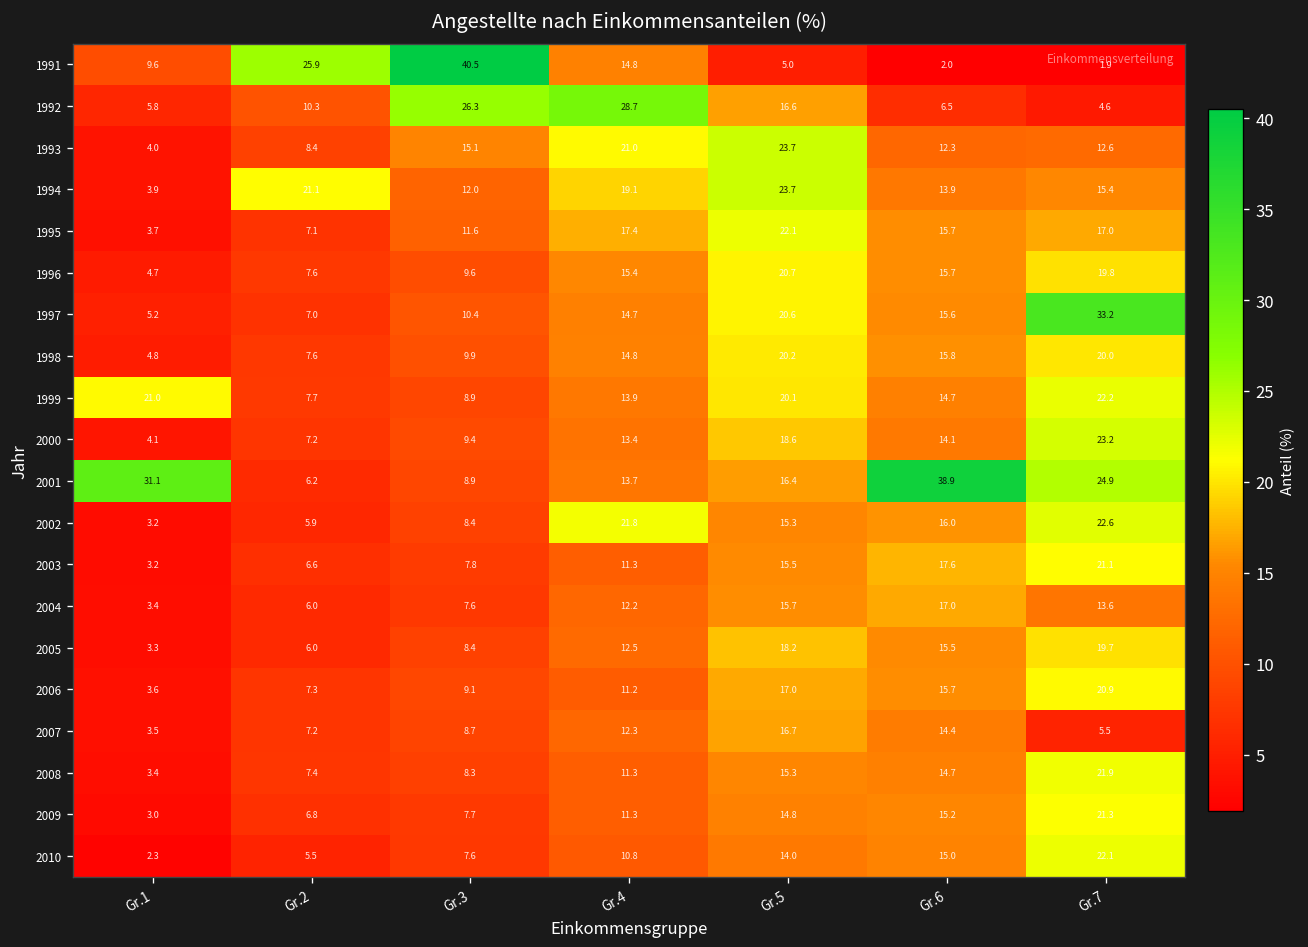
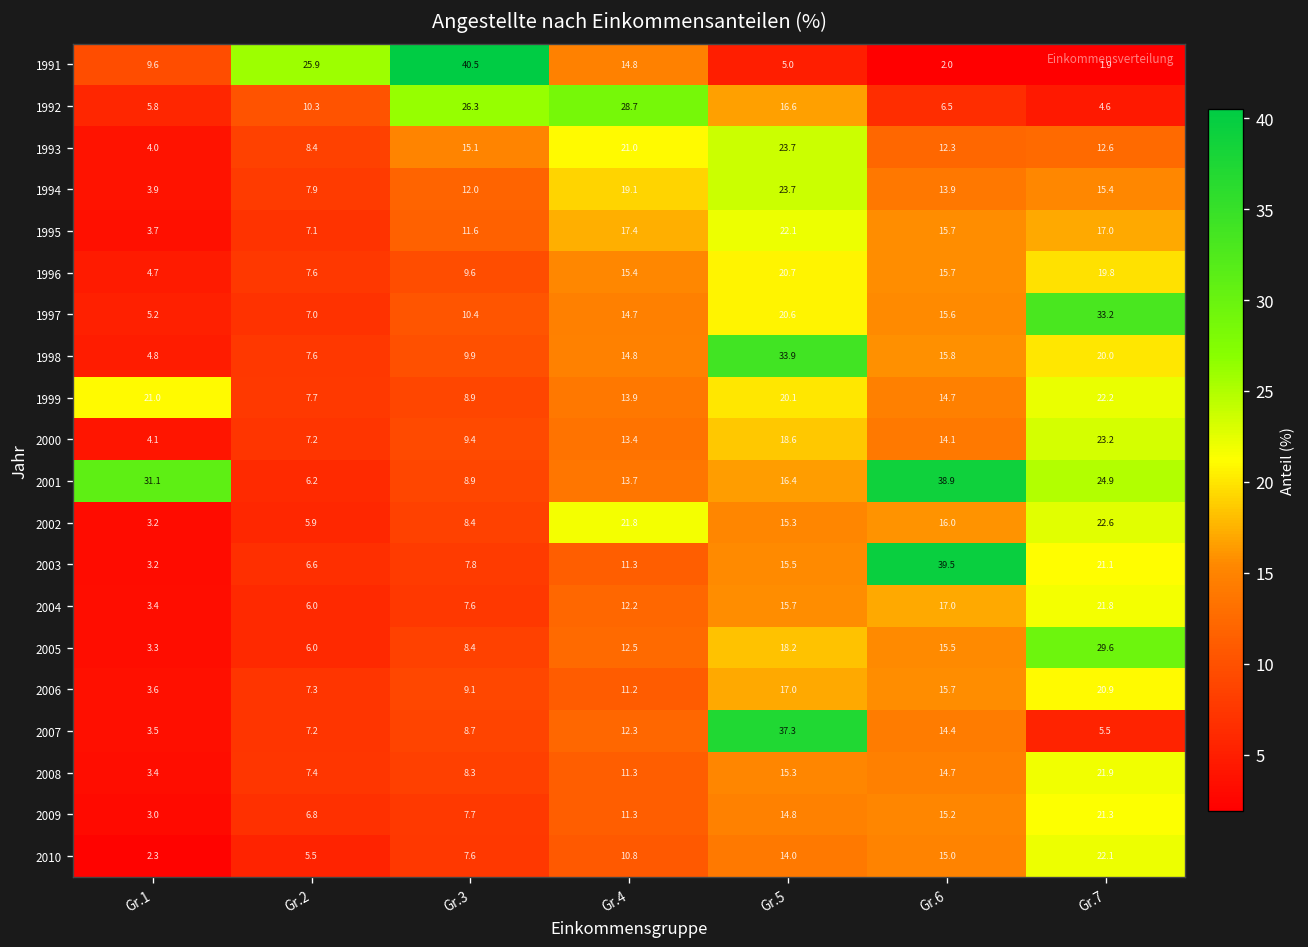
  {
    "1991": {
      "Gr.1": 9.6,
      "Gr.2": 25.9,
      "Gr.3": 40.5,
      "Gr.4": 14.8,
      "Gr.5": 5.0,
      "Gr.6": 2.0
    },
    "1992": {
      "Gr.1": 5.8,
      "Gr.2": 10.3,
      "Gr.3": 26.3,
      "Gr.4": 28.7,
      "Gr.5": 16.6,
      "Gr.6": 6.5,
      "Gr.7": 4.6
    },
    "1993": {
      "Gr.1": 4.0,
      "Gr.2": 8.4,
      "Gr.3": 15.1,
      "Gr.4": 21.0,
      "Gr.5": 23.7,
      "Gr.6": 12.3,
      "Gr.7": 12.6
    },
    "1994": {
      "Gr.1": 3.9,
-     "Gr.2": 21.1,
+     "Gr.2": 7.9,
      "Gr.3": 12.0,
      "Gr.4": 19.1,
      "Gr.5": 23.7,
      "Gr.6": 13.9,
      "Gr.7": 15.4
    },
    "1995": {
      "Gr.1": 3.7,
      "Gr.2": 7.1,
      "Gr.3": 11.6,
      "Gr.4": 17.4,
      "Gr.5": 22.1,
      "Gr.6": 15.7,
      "Gr.7": 17.0
    },
    "1996": {
      "Gr.1": 4.7,
      "Gr.2": 7.6,
      "Gr.3": 9.6,
      "Gr.4": 15.4,
      "Gr.5": 20.7,
      "Gr.6": 15.7,
      "Gr.7": 19.8
    },
    "1997": {
      "Gr.1": 5.2,
      "Gr.2": 7.0,
      "Gr.3": 10.4,
      "Gr.4": 14.7,
      "Gr.5": 20.6,
      "Gr.6": 15.6,
      "Gr.7": 33.2
    },
    "1998": {
      "Gr.1": 4.8,
      "Gr.2": 7.6,
      "Gr.3": 9.9,
      "Gr.4": 14.8,
-     "Gr.5": 20.2,
+     "Gr.5": 33.9,
      "Gr.6": 15.8,
      "Gr.7": 20.0
    },
    "1999": {
      "Gr.1": 21.0,
      "Gr.2": 7.7,
      "Gr.3": 8.9,
      "Gr.4": 13.9,
      "Gr.5": 20.1,
      "Gr.6": 14.7,
      "Gr.7": 22.2
    },
    "2000": {
      "Gr.1": 4.1,
      "Gr.2": 7.2,
      "Gr.3": 9.4,
      "Gr.4": 13.4,
      "Gr.5": 18.6,
      "Gr.6": 14.1,
      "Gr.7": 23.2
    },
    "2001": {
      "Gr.1": 31.1,
      "Gr.2": 6.2,
      "Gr.3": 8.9,
      "Gr.4": 13.7,
      "Gr.5": 16.4,
      "Gr.6": 38.9,
      "Gr.7": 24.9
    },
    "2002": {
      "Gr.1": 3.2,
      "Gr.2": 5.9,
      "Gr.3": 8.4,
      "Gr.4": 21.8,
      "Gr.5": 15.3,
      "Gr.6": 16.0,
      "Gr.7": 22.6
    },
    "2003": {
      "Gr.1": 3.2,
      "Gr.2": 6.6,
      "Gr.3": 7.8,
      "Gr.4": 11.3,
      "Gr.5": 15.5,
-     "Gr.6": 17.6,
+     "Gr.6": 39.5,
      "Gr.7": 21.1
    },
    "2004": {
      "Gr.1": 3.4,
      "Gr.2": 6.0,
      "Gr.3": 7.6,
      "Gr.4": 12.2,
      "Gr.5": 15.7,
      "Gr.6": 17.0,
-     "Gr.7": 13.6
+     "Gr.7": 21.8
    },
    "2005": {
      "Gr.1": 3.3,
      "Gr.2": 6.0,
      "Gr.3": 8.4,
      "Gr.4": 12.5,
      "Gr.5": 18.2,
      "Gr.6": 15.5,
-     "Gr.7": 19.7
+     "Gr.7": 29.6
    },
    "2006": {
      "Gr.1": 3.6,
      "Gr.2": 7.3,
      "Gr.3": 9.1,
      "Gr.4": 11.2,
      "Gr.5": 17.0,
      "Gr.6": 15.7,
      "Gr.7": 20.9
    },
    "2007": {
      "Gr.1": 3.5,
      "Gr.2": 7.2,
      "Gr.3": 8.7,
      "Gr.4": 12.3,
-     "Gr.5": 16.7,
+     "Gr.5": 37.3,
      "Gr.6": 14.4,
      "Gr.7": 5.5
    },
    "2008": {
      "Gr.1": 3.4,
      "Gr.2": 7.4,
      "Gr.3": 8.3,
      "Gr.4": 11.3,
      "Gr.5": 15.3,
      "Gr.6": 14.7,
      "Gr.7": 21.9
    },
    "2009": {
      "Gr.1": 3.0,
      "Gr.2": 6.8,
      "Gr.3": 7.7,
      "Gr.4": 11.3,
      "Gr.5": 14.8,
      "Gr.6": 15.2,
      "Gr.7": 21.3
    },
    "2010": {
      "Gr.1": 2.3,
      "Gr.2": 5.5,
      "Gr.3": 7.6,
      "Gr.4": 10.8,
      "Gr.5": 14.0,
      "Gr.6": 15.0,
      "Gr.7": 22.1
    }
  }
